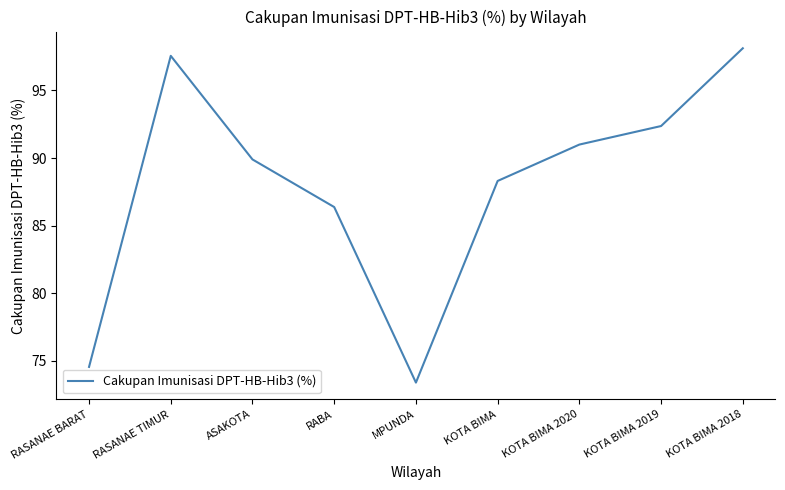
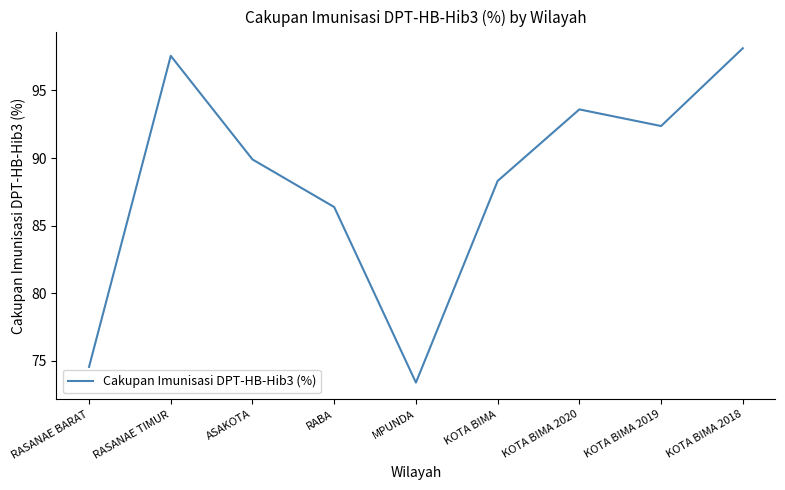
  {
    "RASANAE BARAT": 74.6,
    "RASANAE TIMUR": 97.6,
    "ASAKOTA": 89.9,
    "RABA": 86.4,
    "MPUNDA": 73.4,
    "KOTA BIMA": 88.3,
-   "KOTA BIMA 2020": 91.0,
+   "KOTA BIMA 2020": 93.6,
    "KOTA BIMA 2019": 92.4,
    "KOTA BIMA 2018": 98.1
  }
